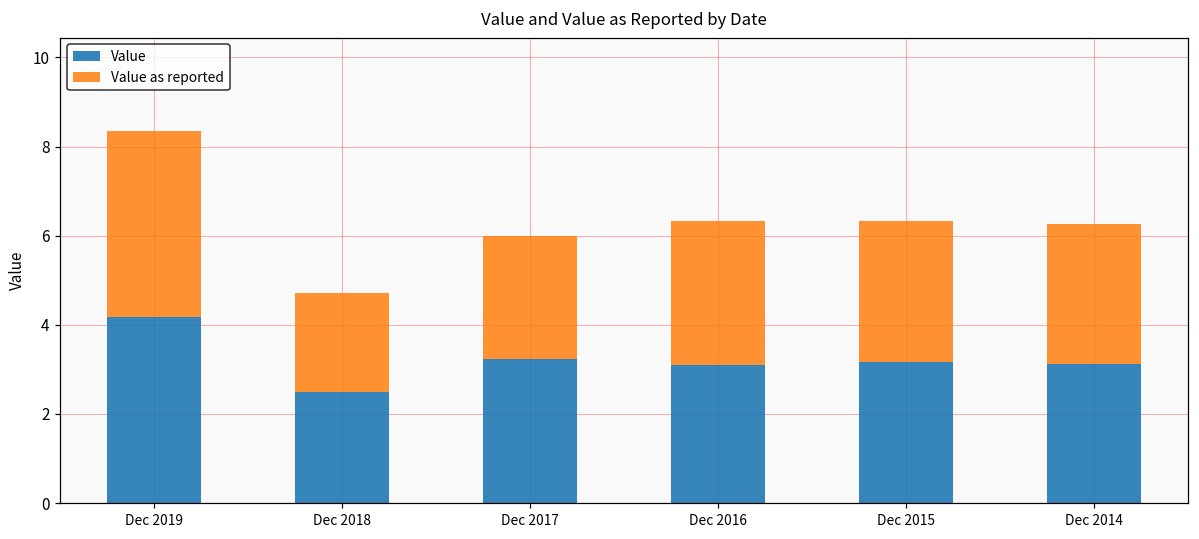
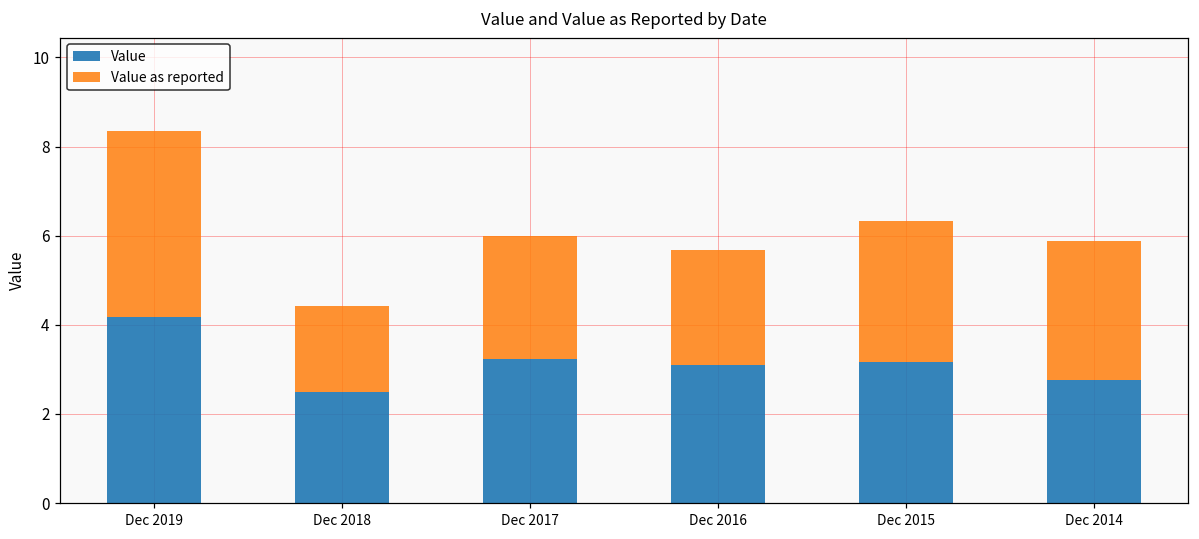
  {
    "Value": {
      "Dec 2019": 4.2,
      "Dec 2018": 2.5,
      "Dec 2017": 3.2,
      "Dec 2016": 3.1,
      "Dec 2015": 3.2,
-     "Dec 2014": 3.1
+     "Dec 2014": 2.8
    },
    "Value as reported": {
      "Dec 2019": 4.2,
-     "Dec 2018": 2.2,
+     "Dec 2018": 1.9,
      "Dec 2017": 2.8,
-     "Dec 2016": 3.2,
+     "Dec 2016": 2.6,
      "Dec 2015": 3.2,
      "Dec 2014": 3.1
    }
  }
